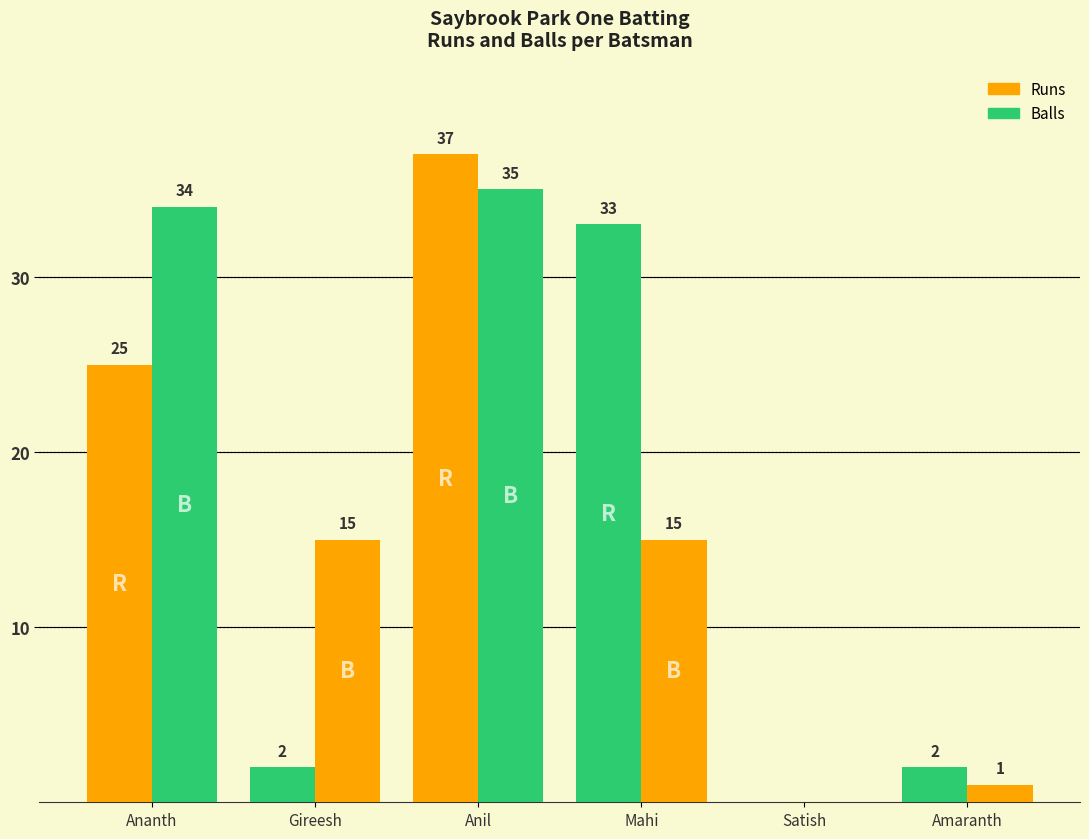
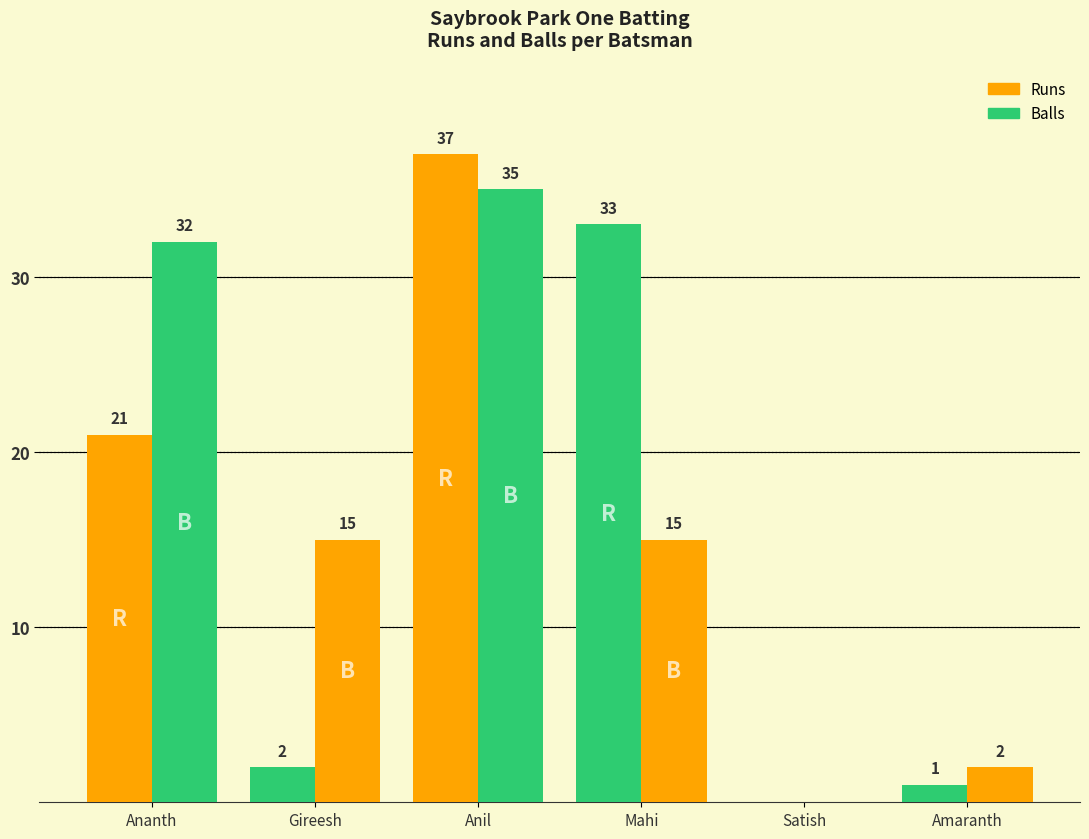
  {
    "Runs": {
-     "Ananth": 25,
+     "Ananth": 21,
      "Gireesh": 2,
      "Anil": 37,
      "Mahi": 33,
-     "Amaranth": 2
+     "Amaranth": 1
    },
    "Balls": {
-     "Ananth": 34,
+     "Ananth": 32,
      "Gireesh": 15,
      "Anil": 35,
      "Mahi": 15,
-     "Amaranth": 1
+     "Amaranth": 2
    }
  }
